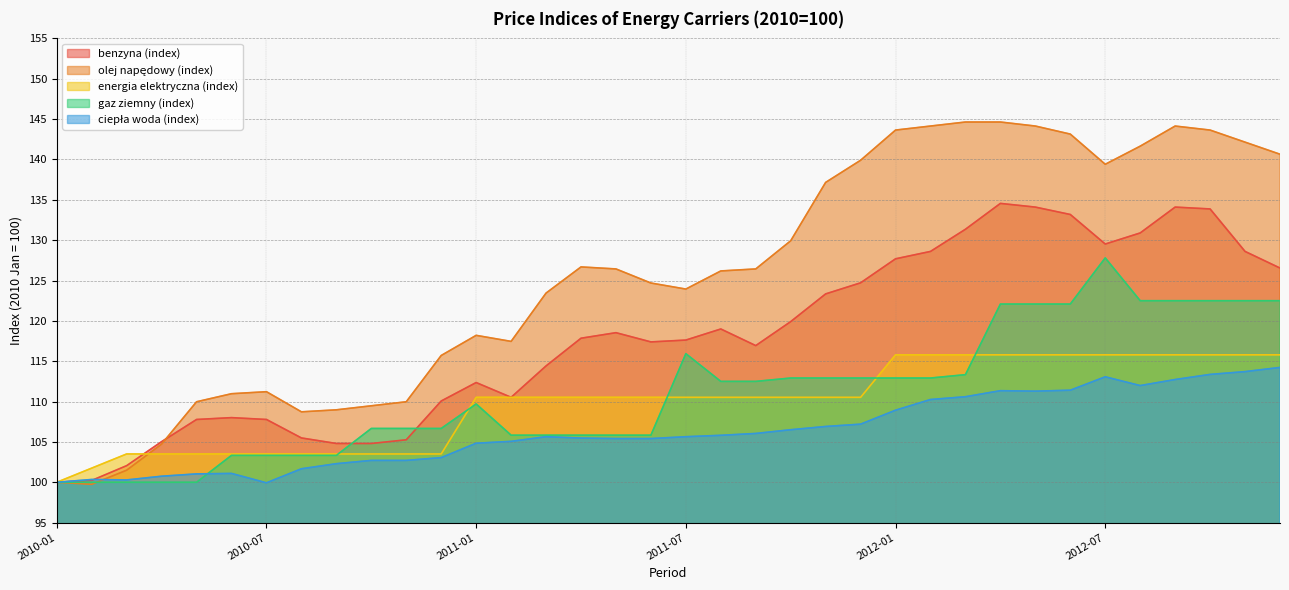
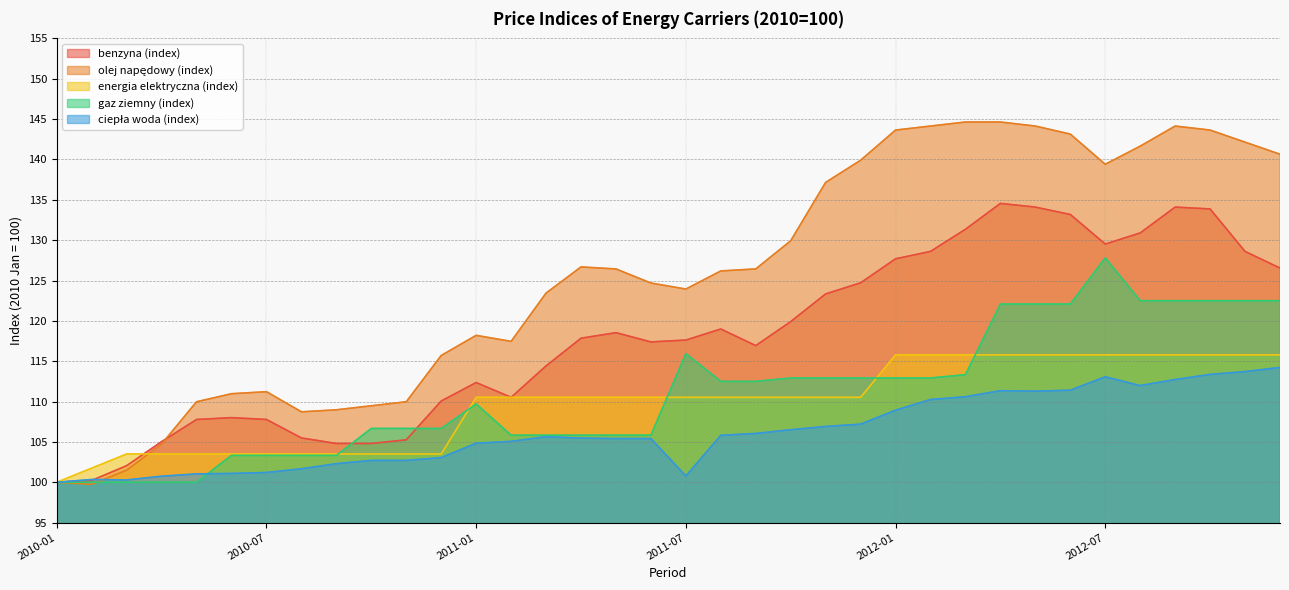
  {
    "gaz ziemny (index)": {
      "2011-01": 110,
      "2011-07": 116,
      "2012-01": 113,
      "2012-07": 128
    },
    "ciepła woda (index)": {
-     "2010-07": 100,
+     "2010-07": 101,
      "2011-01": 105,
-     "2011-07": 106,
+     "2011-07": 101,
      "2012-01": 109,
      "2012-07": 113
    }
  }
